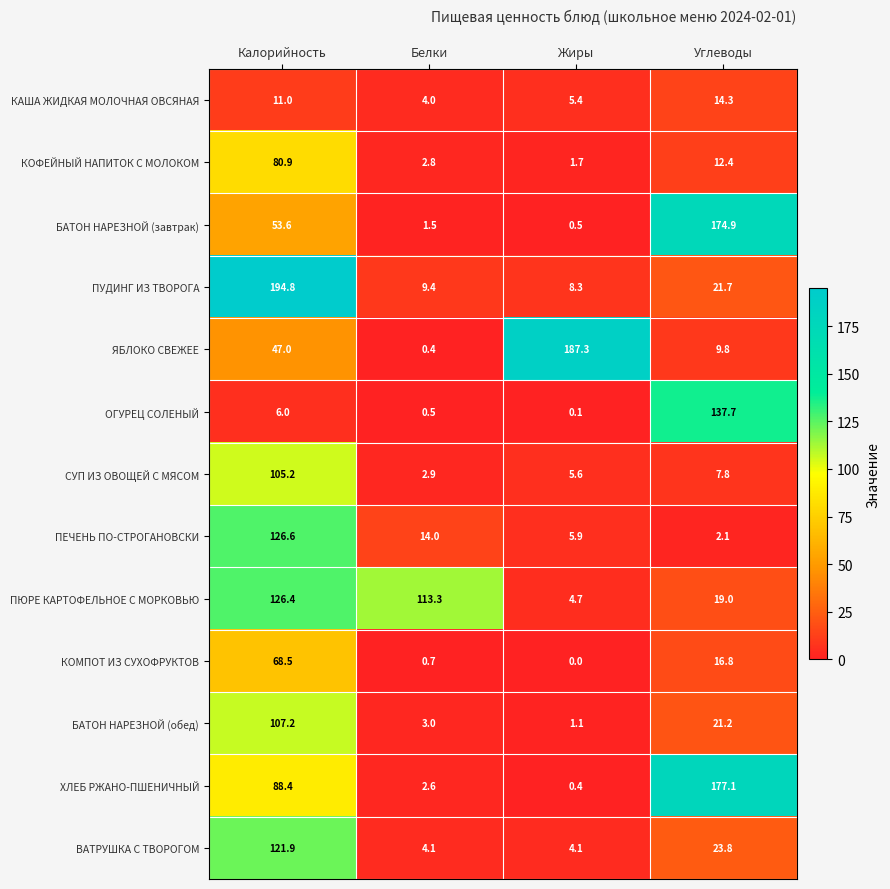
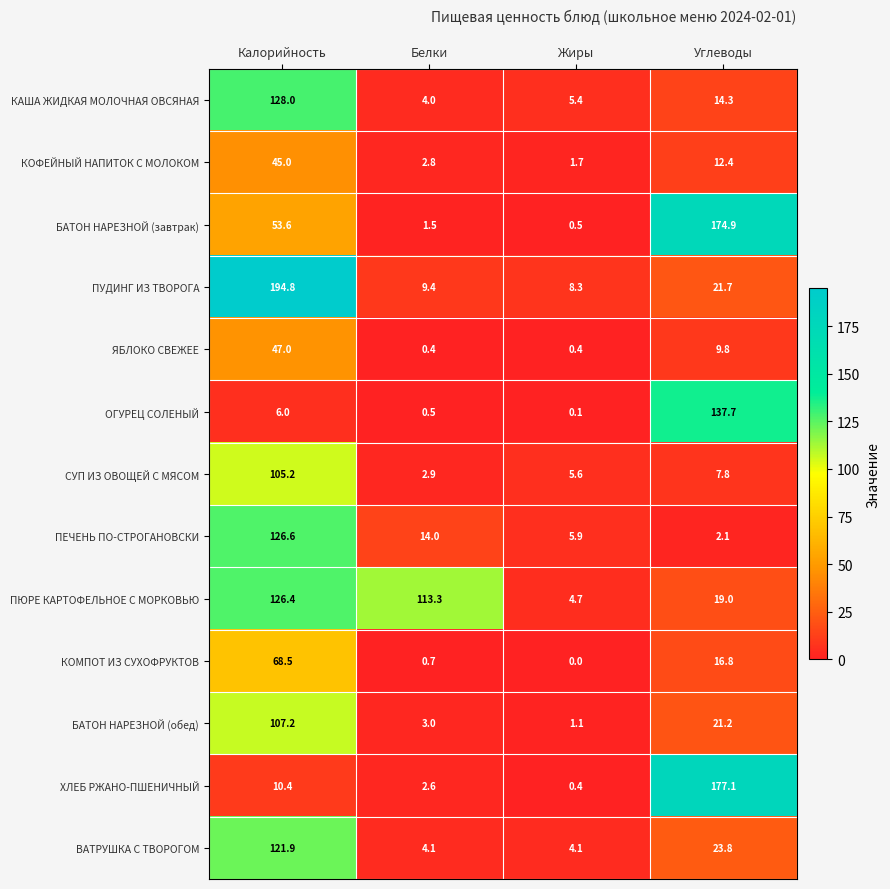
  {
    "КАША ЖИДКАЯ МОЛОЧНАЯ ОВСЯНАЯ": {
-     "Калорийность": 11.0,
+     "Калорийность": 128.0,
      "Белки": 4.0,
      "Жиры": 5.4,
      "Углеводы": 14.3
    },
    "КОФЕЙНЫЙ НАПИТОК С МОЛОКОМ": {
-     "Калорийность": 80.9,
+     "Калорийность": 45.0,
      "Белки": 2.8,
      "Жиры": 1.7,
      "Углеводы": 12.4
    },
    "БАТОН НАРЕЗНОЙ (завтрак)": {
      "Калорийность": 53.6,
      "Белки": 1.5,
      "Жиры": 0.5,
      "Углеводы": 174.9
    },
    "ПУДИНГ ИЗ ТВОРОГА": {
      "Калорийность": 194.8,
      "Белки": 9.4,
      "Жиры": 8.3,
      "Углеводы": 21.7
    },
    "ЯБЛОКО СВЕЖЕЕ": {
      "Калорийность": 47.0,
      "Белки": 0.4,
-     "Жиры": 187.3,
+     "Жиры": 0.4,
      "Углеводы": 9.8
    },
    "ОГУРЕЦ СОЛЕНЫЙ": {
      "Калорийность": 6.0,
      "Белки": 0.5,
      "Жиры": 0.1,
      "Углеводы": 137.7
    },
    "СУП ИЗ ОВОЩЕЙ С МЯСОМ": {
      "Калорийность": 105.2,
      "Белки": 2.9,
      "Жиры": 5.6,
      "Углеводы": 7.8
    },
    "ПЕЧЕНЬ ПО-СТРОГАНОВСКИ": {
      "Калорийность": 126.6,
      "Белки": 14.0,
      "Жиры": 5.9,
      "Углеводы": 2.1
    },
    "ПЮРЕ КАРТОФЕЛЬНОЕ С МОРКОВЬЮ": {
      "Калорийность": 126.4,
      "Белки": 113.3,
      "Жиры": 4.7,
      "Углеводы": 19.0
    },
    "КОМПОТ ИЗ СУХОФРУКТОВ": {
      "Калорийность": 68.5,
      "Белки": 0.7,
      "Жиры": 0.0,
      "Углеводы": 16.8
    },
    "БАТОН НАРЕЗНОЙ (обед)": {
      "Калорийность": 107.2,
      "Белки": 3.0,
      "Жиры": 1.1,
      "Углеводы": 21.2
    },
    "ХЛЕБ РЖАНО-ПШЕНИЧНЫЙ": {
-     "Калорийность": 88.4,
+     "Калорийность": 10.4,
      "Белки": 2.6,
      "Жиры": 0.4,
      "Углеводы": 177.1
    },
    "ВАТРУШКА С ТВОРОГОМ": {
      "Калорийность": 121.9,
      "Белки": 4.1,
      "Жиры": 4.1,
      "Углеводы": 23.8
    }
  }
